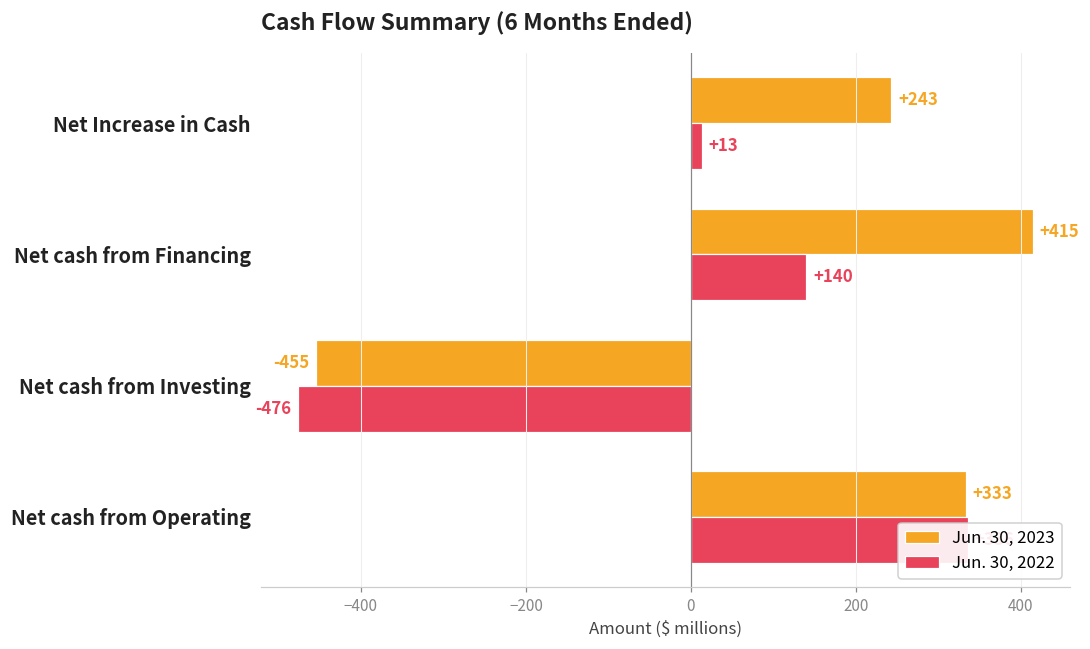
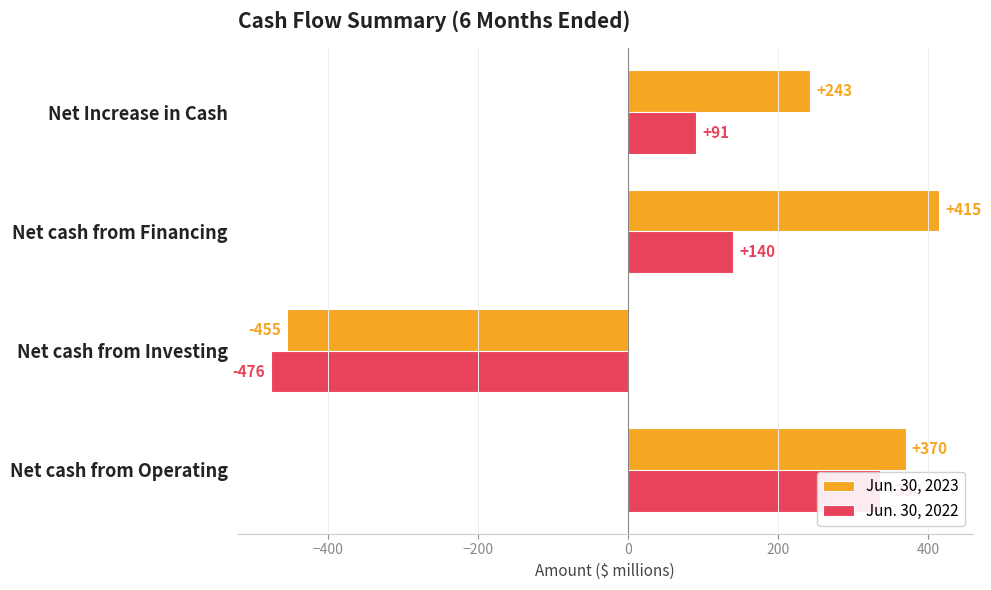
  {
    "Jun. 30, 2023": {
      "Net Increase in Cash": "+243",
      "Net cash from Financing": "+415",
      "Net cash from Investing": "-455",
-     "Net cash from Operating": "+333"
+     "Net cash from Operating": "+370"
    },
    "Jun. 30, 2022": {
-     "Net Increase in Cash": "+13",
+     "Net Increase in Cash": "+91",
      "Net cash from Financing": "+140",
      "Net cash from Investing": "-476"
    }
  }
